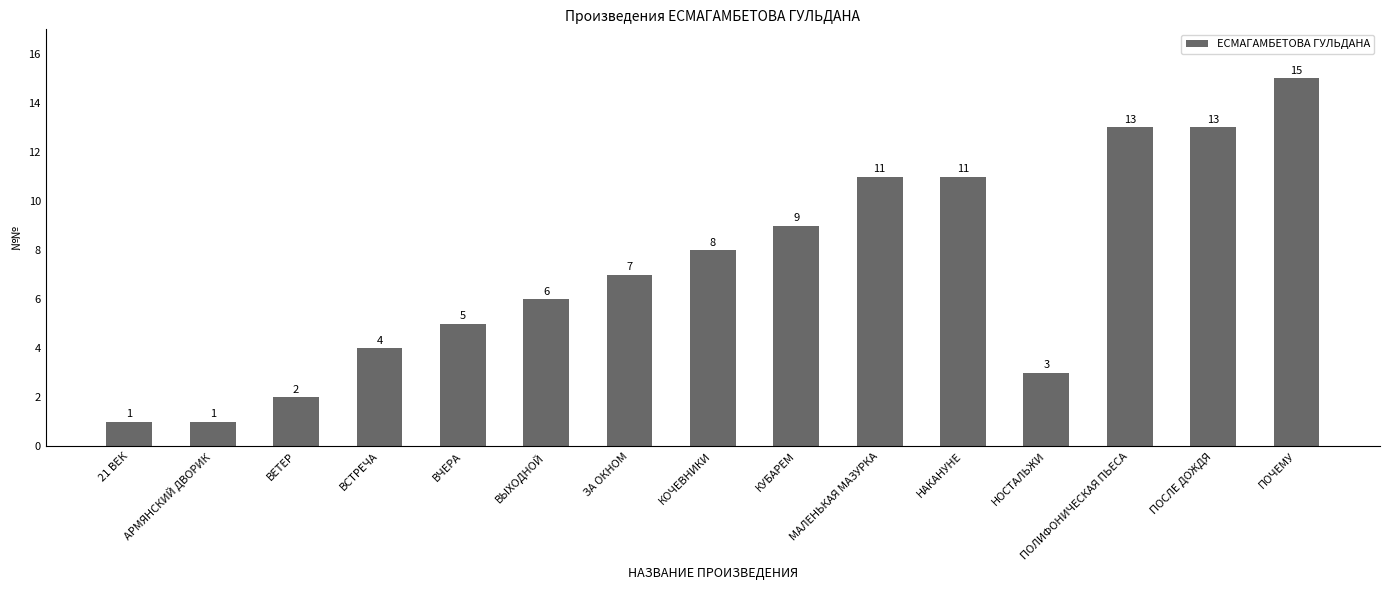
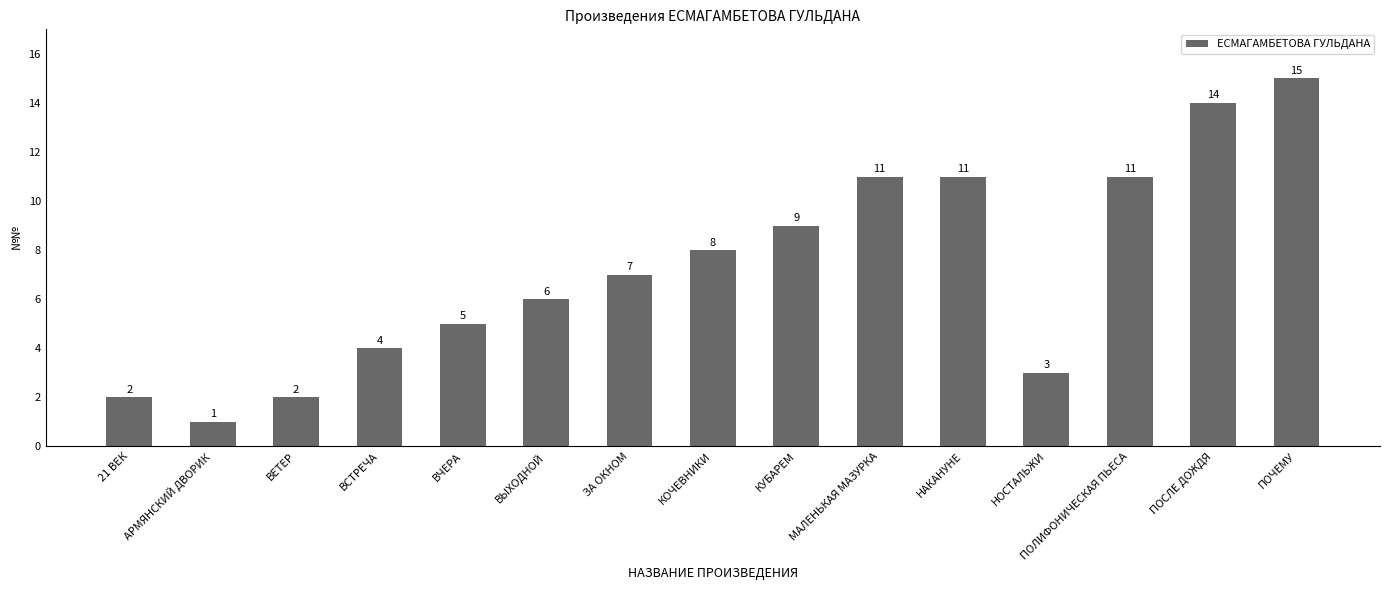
  {
-   "21 ВЕК": 1,
+   "21 ВЕК": 2,
    "АРМЯНСКИЙ ДВОРИК": 1,
    "ВЕТЕР": 2,
    "ВСТРЕЧА": 4,
    "ВЧЕРА": 5,
    "ВЫХОДНОЙ": 6,
    "ЗА ОКНОМ": 7,
    "КОЧЕВНИКИ": 8,
    "КУБАРЕМ": 9,
    "МАЛЕНЬКАЯ МАЗУРКА": 11,
    "НАКАНУНЕ": 11,
    "НОСТАЛЬЖИ": 3,
-   "ПОЛИФОНИЧЕСКАЯ ПЬЕСА": 13,
-   "ПОСЛЕ ДОЖДЯ": 13,
+   "ПОЛИФОНИЧЕСКАЯ ПЬЕСА": 11,
+   "ПОСЛЕ ДОЖДЯ": 14,
    "ПОЧЕМУ": 15
  }
